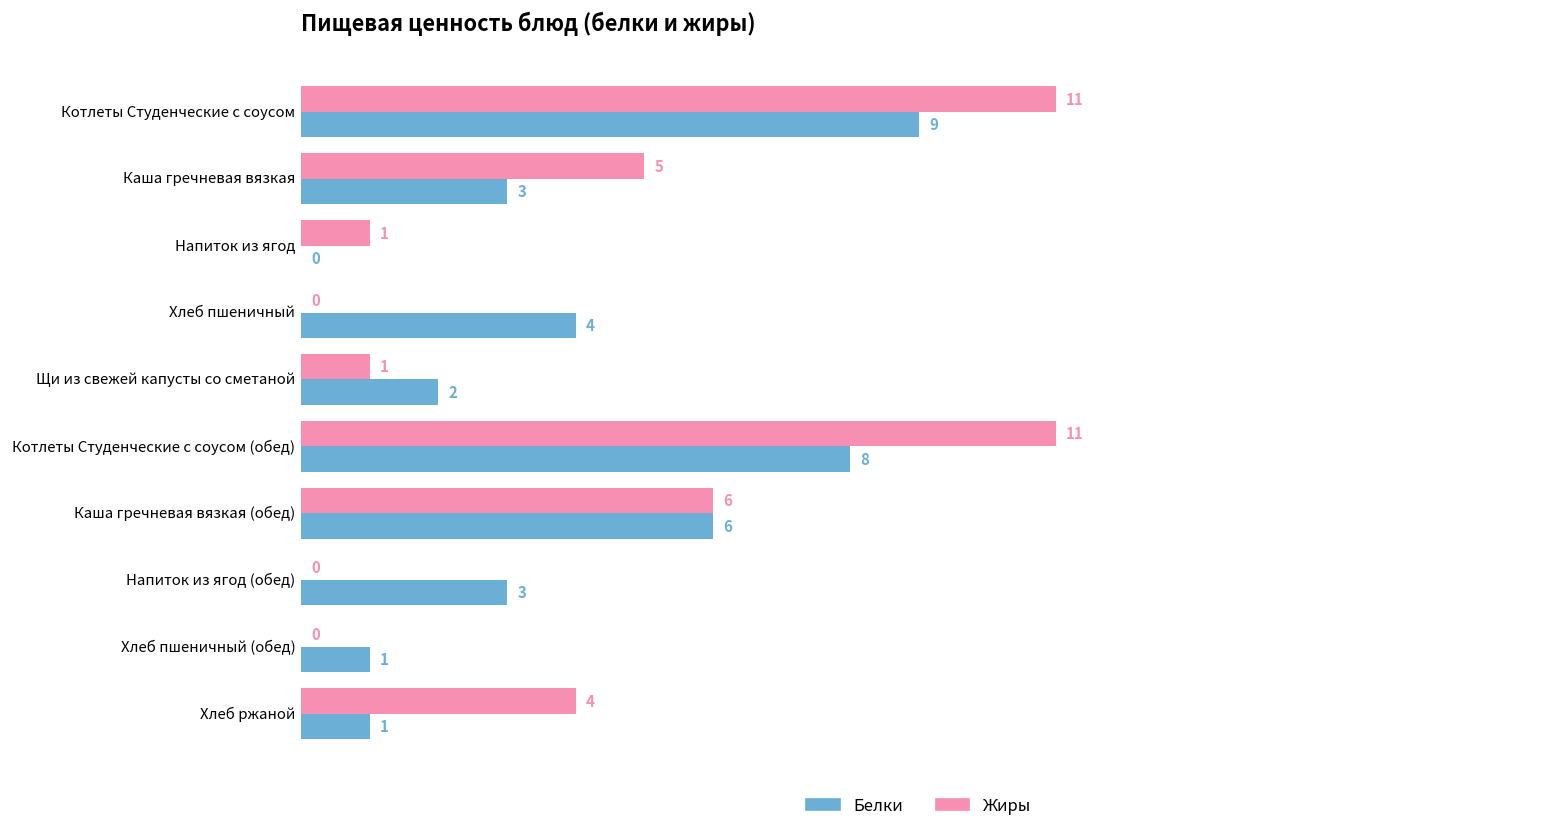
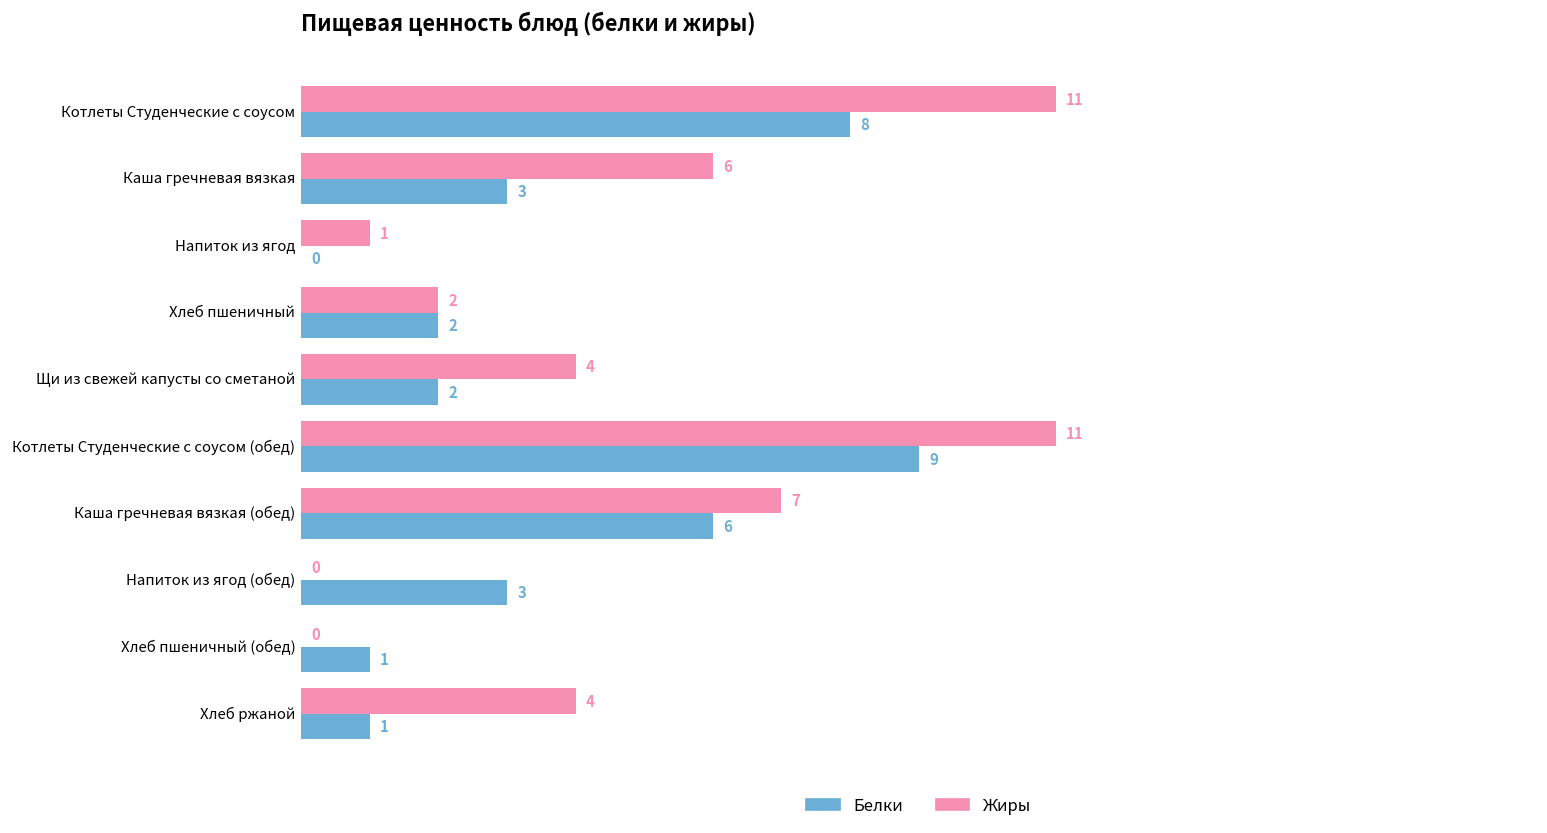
  {
    "Белки": {
-     "Котлеты Студенческие с соусом": 9,
+     "Котлеты Студенческие с соусом": 8,
      "Каша гречневая вязкая": 3,
      "Напиток из ягод": 0,
-     "Хлеб пшеничный": 4,
+     "Хлеб пшеничный": 2,
      "Щи из свежей капусты со сметаной": 2,
-     "Котлеты Студенческие с соусом (обед)": 8,
+     "Котлеты Студенческие с соусом (обед)": 9,
      "Каша гречневая вязкая (обед)": 6,
      "Напиток из ягод (обед)": 3,
      "Хлеб пшеничный (обед)": 1,
      "Хлеб ржаной": 1
    },
    "Жиры": {
      "Котлеты Студенческие с соусом": 11,
-     "Каша гречневая вязкая": 5,
+     "Каша гречневая вязкая": 6,
      "Напиток из ягод": 1,
-     "Хлеб пшеничный": 0,
-     "Щи из свежей капусты со сметаной": 1,
+     "Хлеб пшеничный": 2,
+     "Щи из свежей капусты со сметаной": 4,
      "Котлеты Студенческие с соусом (обед)": 11,
-     "Каша гречневая вязкая (обед)": 6,
+     "Каша гречневая вязкая (обед)": 7,
      "Напиток из ягод (обед)": 0,
      "Хлеб пшеничный (обед)": 0,
      "Хлеб ржаной": 4
    }
  }
